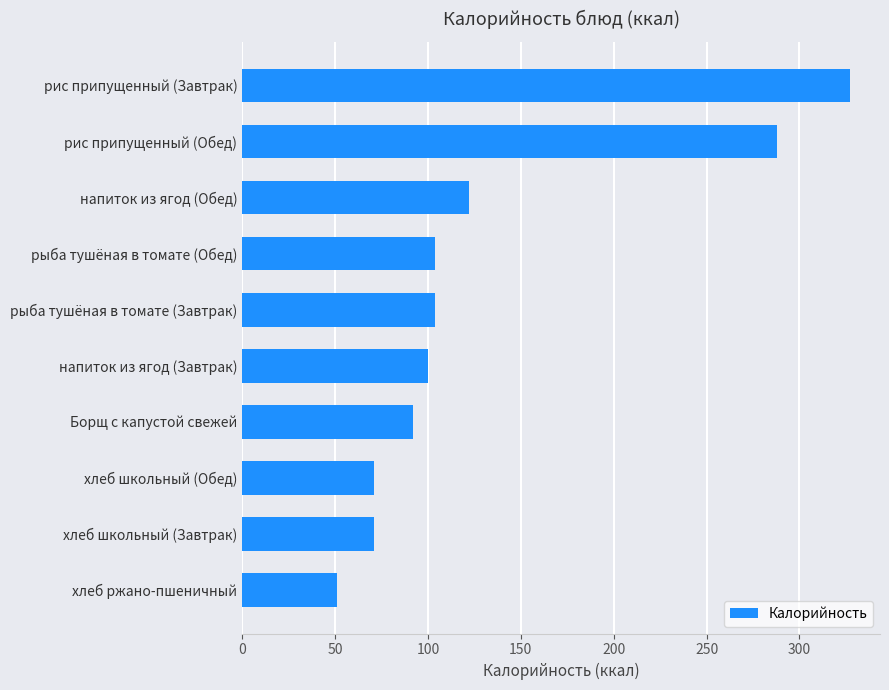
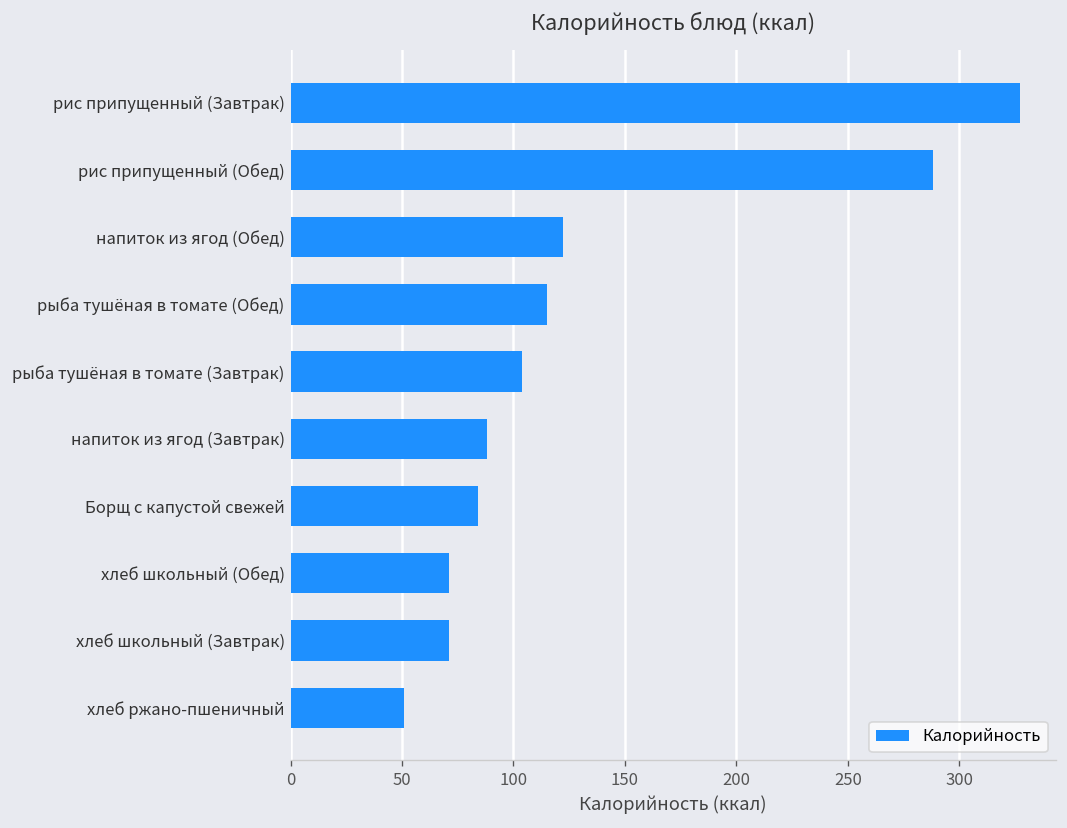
  {
    "рис припущенный (Завтрак)": 327,
    "рис припущенный (Обед)": 288,
    "напиток из ягод (Обед)": 122,
-   "рыба тушёная в томате (Обед)": 104,
+   "рыба тушёная в томате (Обед)": 115,
    "рыба тушёная в томате (Завтрак)": 104,
-   "напиток из ягод (Завтрак)": 100,
-   "Борщ с капустой свежей": 92,
+   "напиток из ягод (Завтрак)": 88,
+   "Борщ с капустой свежей": 84,
    "хлеб школьный (Обед)": 71,
    "хлеб школьный (Завтрак)": 71,
    "хлеб ржано-пшеничный": 51
  }
